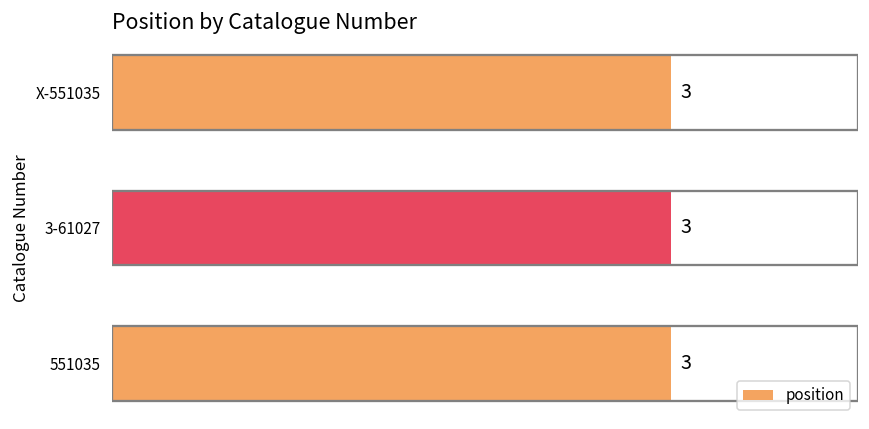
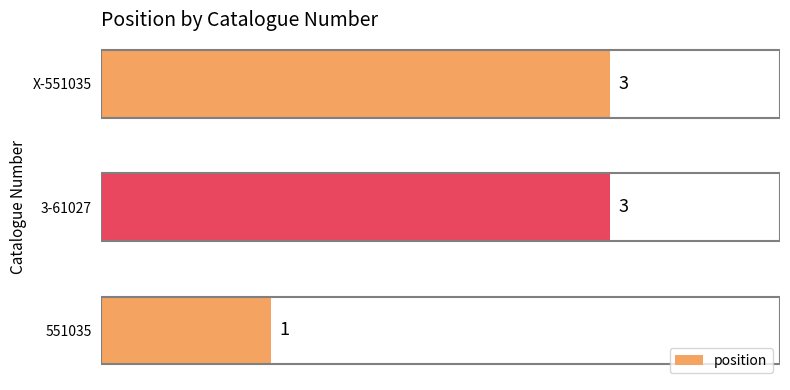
  {
    "X-551035": 3,
    "3-61027": 3,
-   "551035": 3
+   "551035": 1
  }
